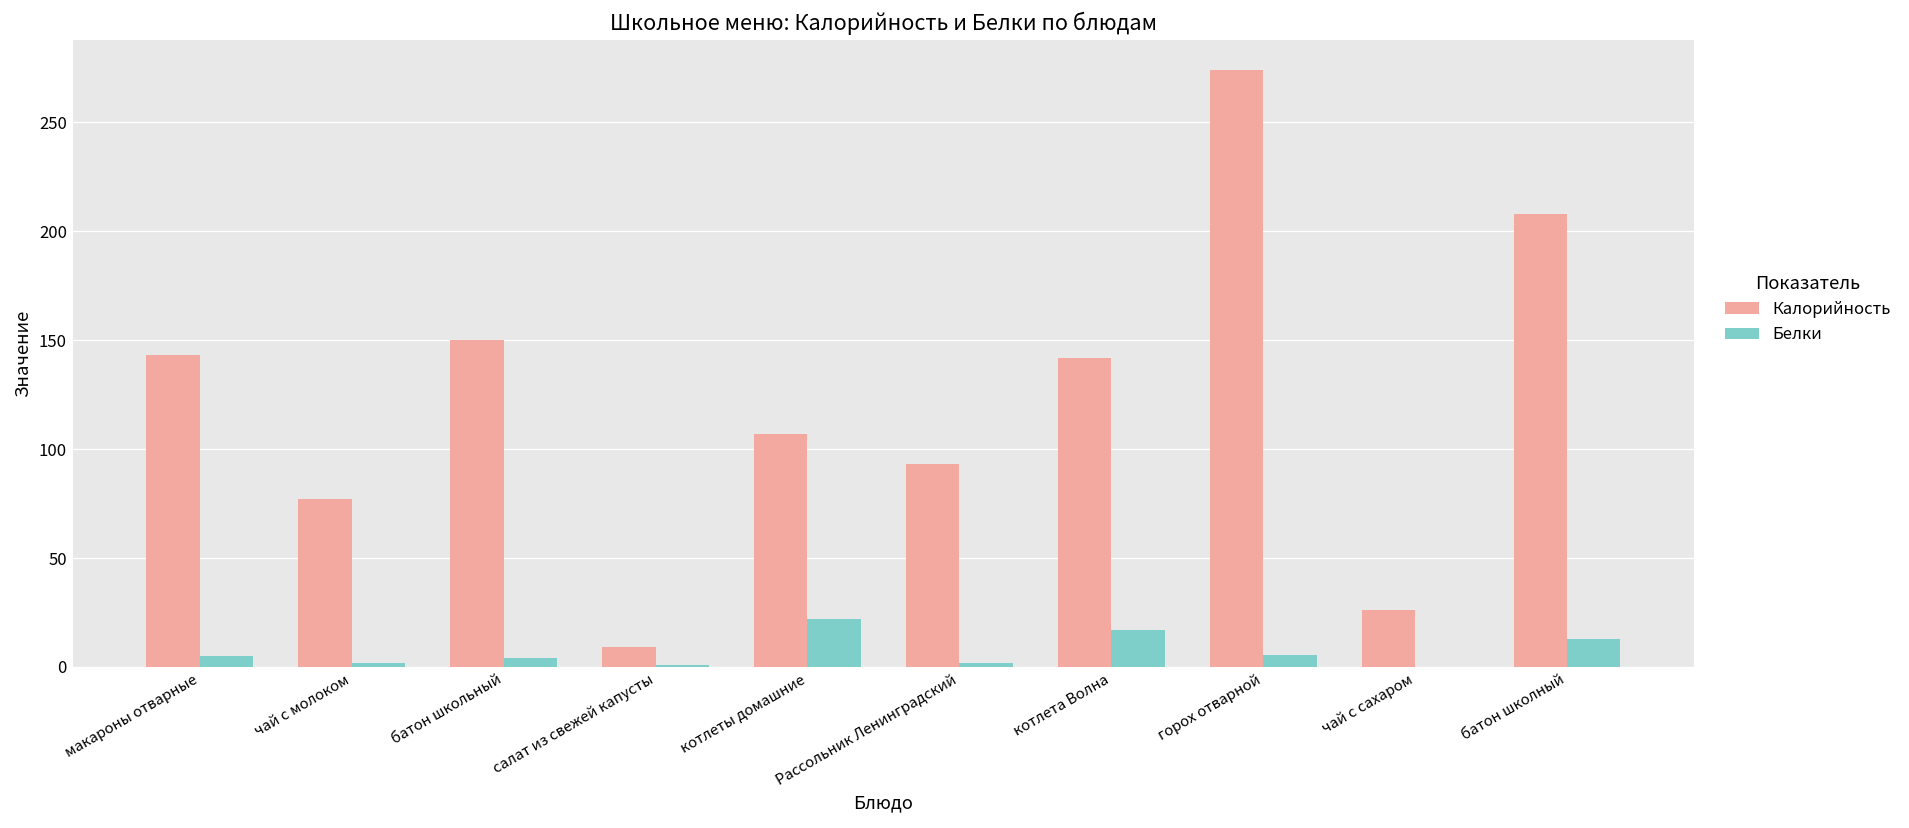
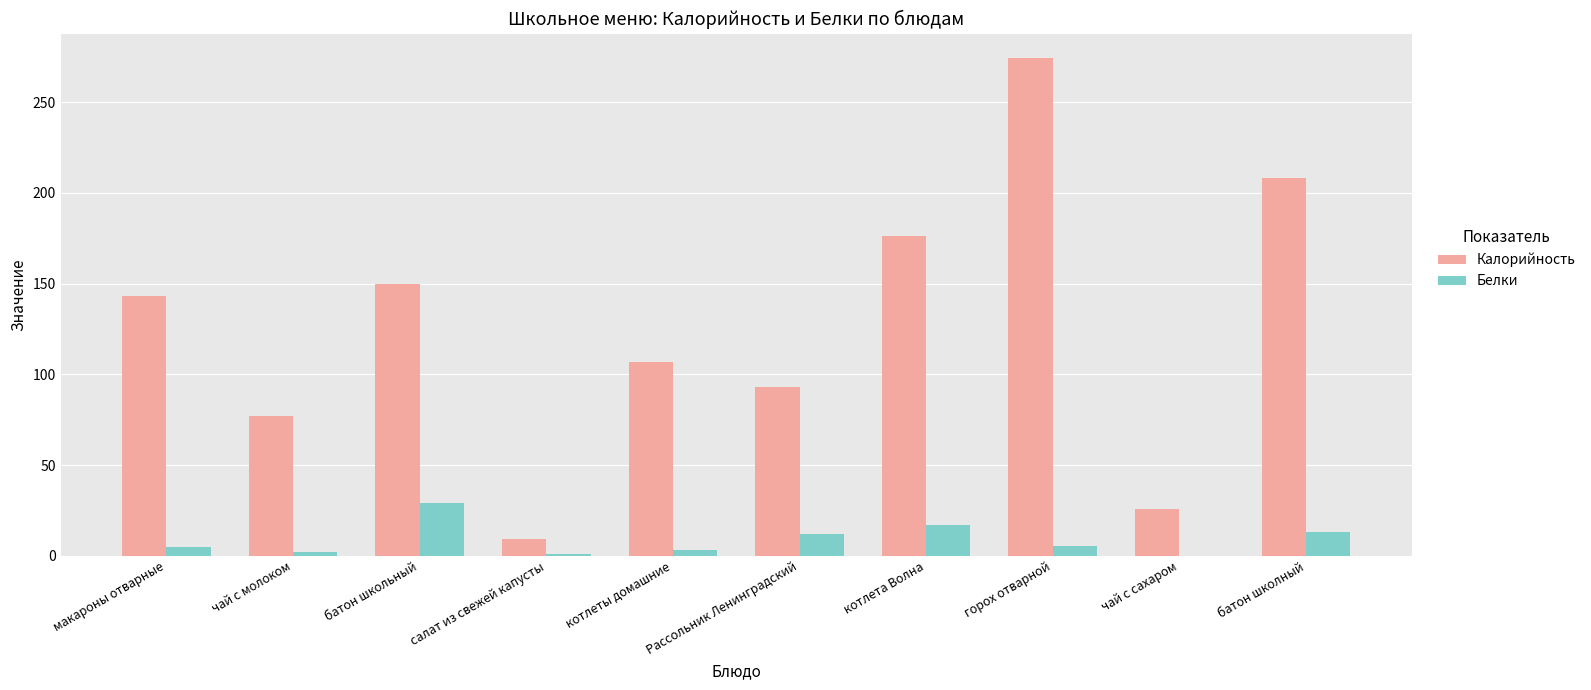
  {
    "Калорийность": {
      "макароны отварные": 143,
      "чай с молоком": 77,
      "батон школьный": 150,
      "салат из свежей капусты": 9,
      "котлеты домашние": 107,
      "Рассольник Ленинградский": 93,
-     "котлета Волна": 142,
+     "котлета Волна": 176,
      "горох отварной": 274,
      "чай с сахаром": 26,
      "батон школный": 208
    },
    "Белки": {
      "макароны отварные": 5,
      "чай с молоком": 2,
-     "батон школьный": 4,
-     "котлеты домашние": 22,
-     "Рассольник Ленинградский": 2,
+     "батон школьный": 29,
+     "котлеты домашние": 3,
+     "Рассольник Ленинградский": 12,
      "котлета Волна": 17,
      "горох отварной": 6,
      "чай с сахаром": 0,
      "батон школный": 13
    }
  }
